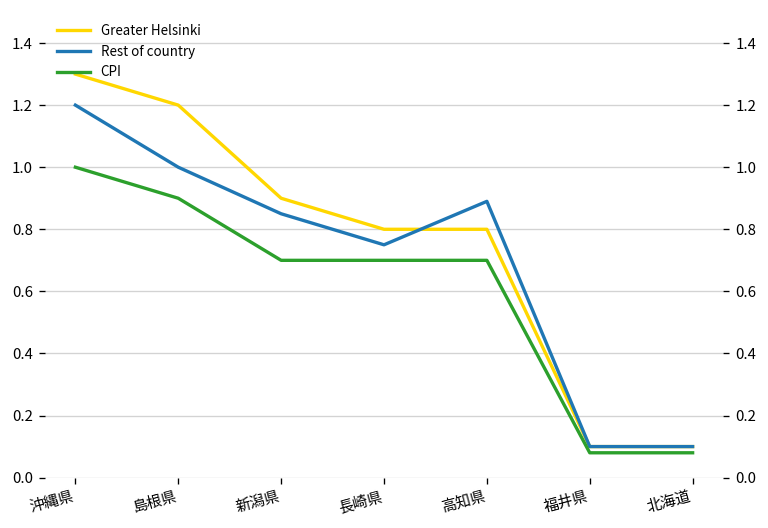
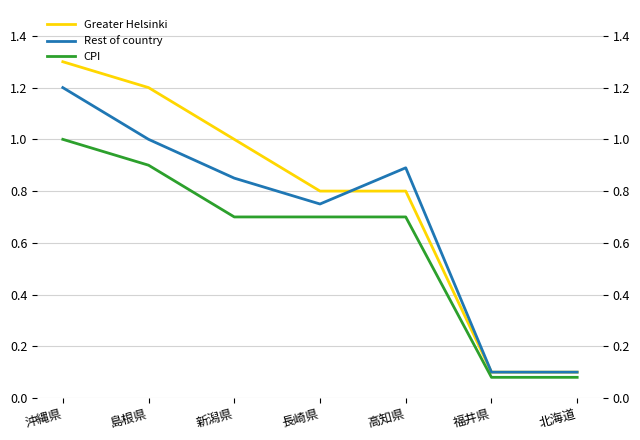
  {
    "Greater Helsinki": {
      "沖縄県": 1.3,
      "島根県": 1.2,
-     "新潟県": 0.9,
+     "新潟県": 1.0,
      "長崎県": 0.8,
      "高知県": 0.8
    },
    "Rest of country": {
      "沖縄県": 1.2,
      "島根県": 1.0,
      "新潟県": 0.85,
      "長崎県": 0.75,
      "高知県": 0.89
    },
    "CPI": {
      "沖縄県": 1.0,
      "島根県": 0.9,
      "新潟県": 0.7,
      "長崎県": 0.7,
      "高知県": 0.7,
      "福井県": 0.08,
      "北海道": 0.08
    }
  }
